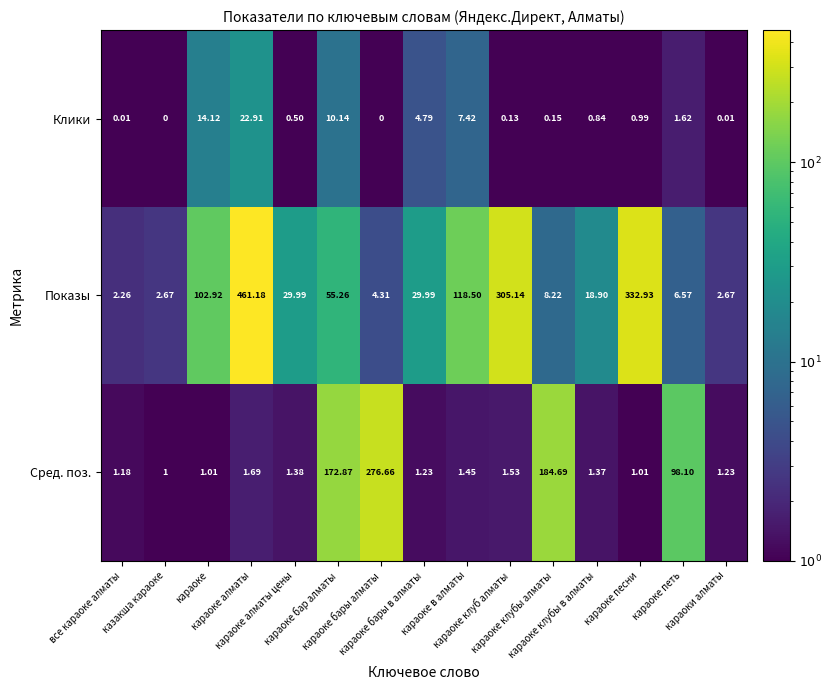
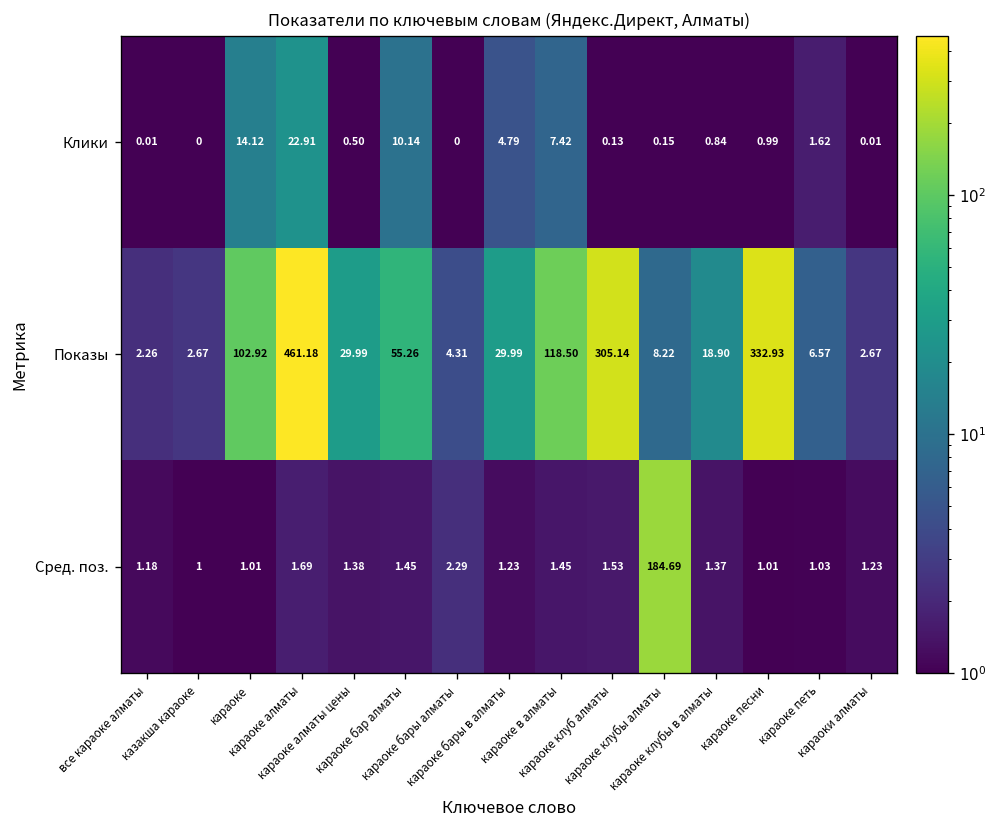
  {
    "Клики": {
      "все караоке алматы": 0.01,
      "казакша караоке": 0,
      "караоке": 14.12,
      "караоке алматы": 22.91,
      "караоке алматы цены": 0.50,
      "караоке бар алматы": 10.14,
      "караоке бары алматы": 0,
      "караоке бары в алматы": 4.79,
      "караоке в алматы": 7.42,
      "караоке клуб алматы": 0.13,
      "караоке клубы алматы": 0.15,
      "караоке клубы в алматы": 0.84,
      "караоке песни": 0.99,
      "караоке петь": 1.62,
      "караоки алматы": 0.01
    },
    "Показы": {
      "все караоке алматы": 2.26,
      "казакша караоке": 2.67,
      "караоке": 102.92,
      "караоке алматы": 461.18,
      "караоке алматы цены": 29.99,
      "караоке бар алматы": 55.26,
      "караоке бары алматы": 4.31,
      "караоке бары в алматы": 29.99,
      "караоке в алматы": 118.50,
      "караоке клуб алматы": 305.14,
      "караоке клубы алматы": 8.22,
      "караоке клубы в алматы": 18.90,
      "караоке песни": 332.93,
      "караоке петь": 6.57,
      "караоки алматы": 2.67
    },
    "Сред. поз.": {
      "все караоке алматы": 1.18,
      "казакша караоке": 1,
      "караоке": 1.01,
      "караоке алматы": 1.69,
      "караоке алматы цены": 1.38,
-     "караоке бар алматы": 172.87,
-     "караоке бары алматы": 276.66,
+     "караоке бар алматы": 1.45,
+     "караоке бары алматы": 2.29,
      "караоке бары в алматы": 1.23,
      "караоке в алматы": 1.45,
      "караоке клуб алматы": 1.53,
      "караоке клубы алматы": 184.69,
      "караоке клубы в алматы": 1.37,
      "караоке песни": 1.01,
-     "караоке петь": 98.10,
+     "караоке петь": 1.03,
      "караоки алматы": 1.23
    }
  }
